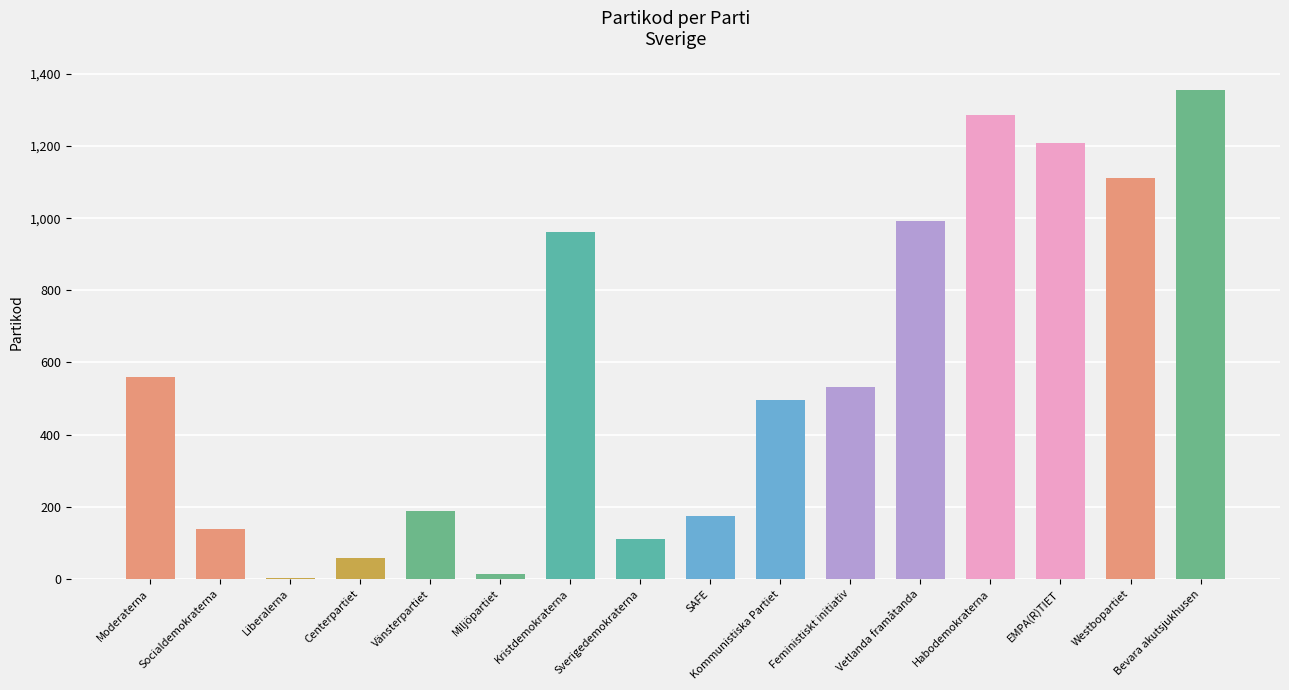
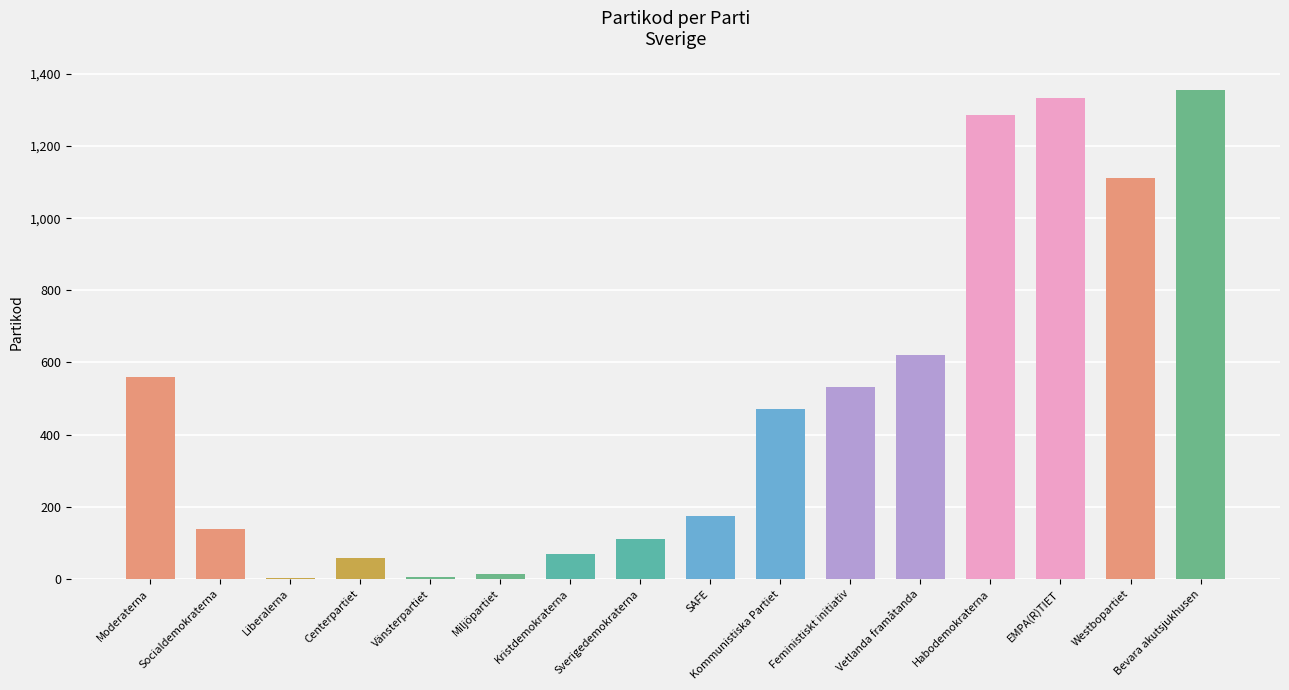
  {
    "Moderaterna": "560",
    "Socialdemokraterna": "140",
    "Centerpartiet": "60",
-   "Vänsterpartiet": "190",
+   "Vänsterpartiet": "10",
    "Miljöpartiet": "10",
-   "Kristdemokraterna": "960",
+   "Kristdemokraterna": "70",
    "Sverigedemokraterna": "110",
    "SAFE": "170",
-   "Kommunistiska Partiet": "500",
+   "Kommunistiska Partiet": "470",
    "Feministiskt initiativ": "530",
-   "Vetlanda framåtanda": "990",
+   "Vetlanda framåtanda": "620",
    "Habodemokraterna": "1,290",
-   "EMPA(R)TIET": "1,210",
+   "EMPA(R)TIET": "1,330",
    "Westbopartiet": "1,110",
    "Bevara akutsjukhusen": "1,360"
  }
